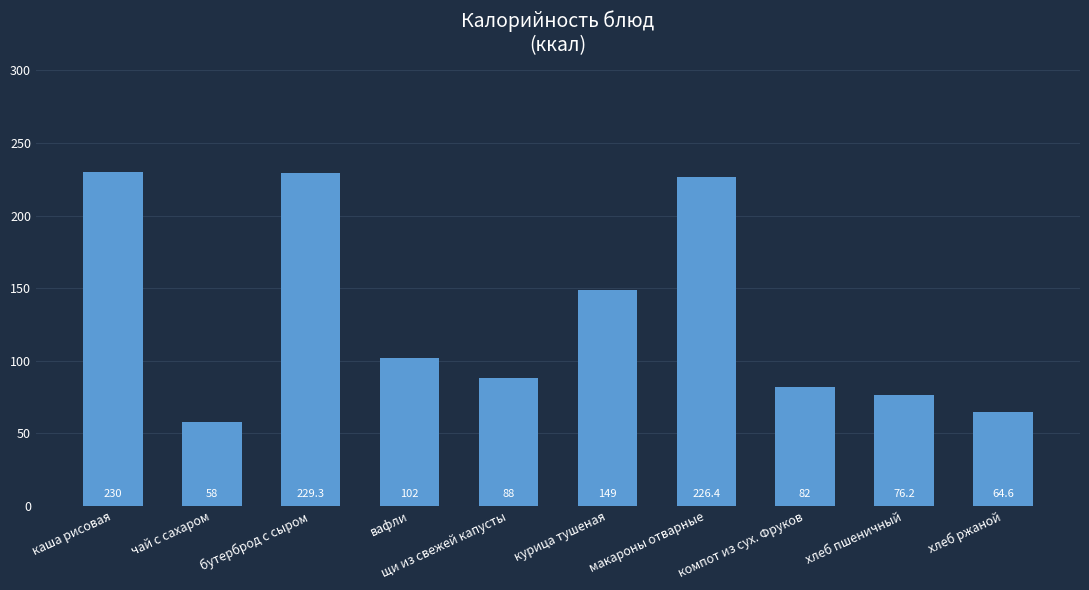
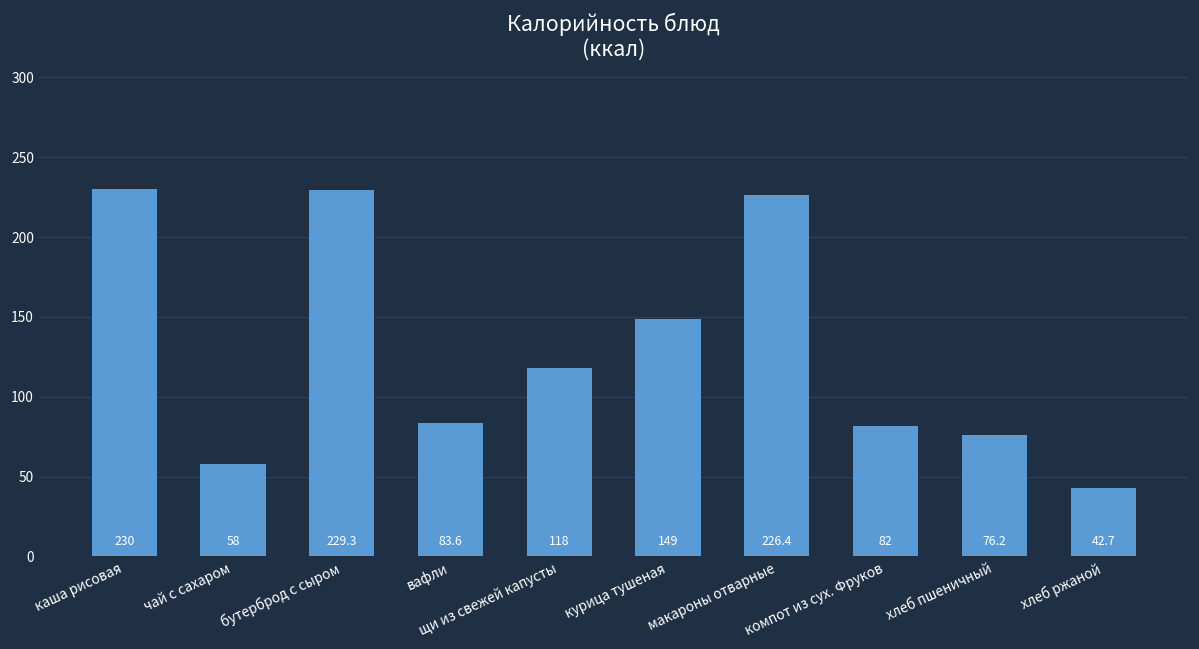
  {
    "каша рисовая": 230,
    "чай с сахаром": 58,
    "бутерброд с сыром": 229.3,
-   "вафли": 102,
-   "щи из свежей капусты": 88,
+   "вафли": 83.6,
+   "щи из свежей капусты": 118,
    "курица тушеная": 149,
    "макароны отварные": 226.4,
    "компот из сух. Фруков": 82,
    "хлеб пшеничный": 76.2,
-   "хлеб ржаной": 64.6
+   "хлеб ржаной": 42.7
  }
